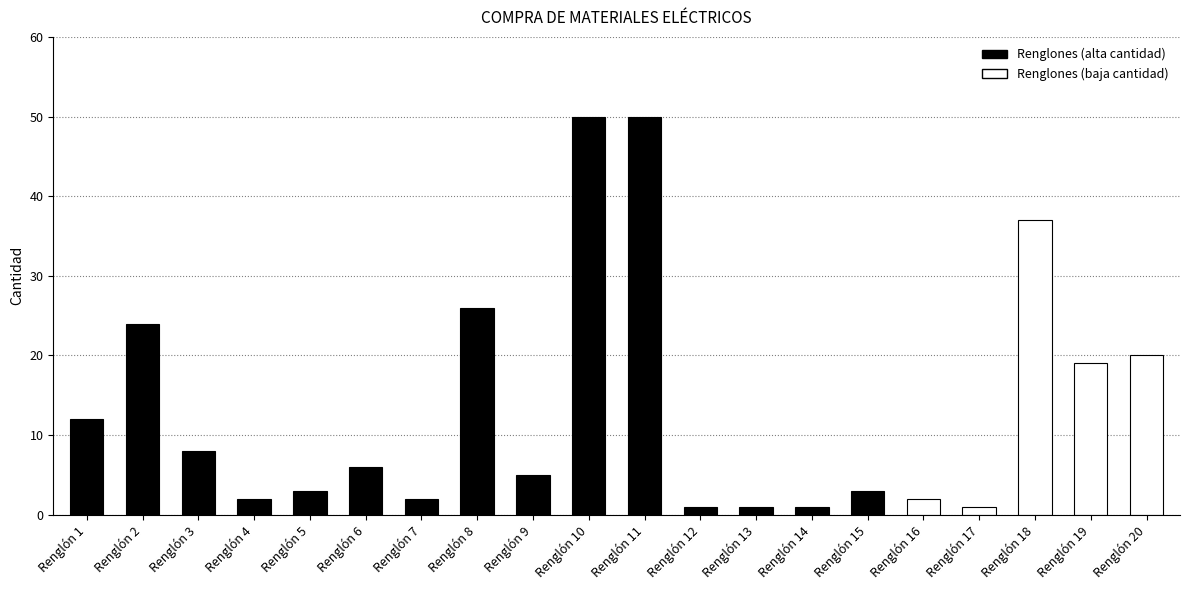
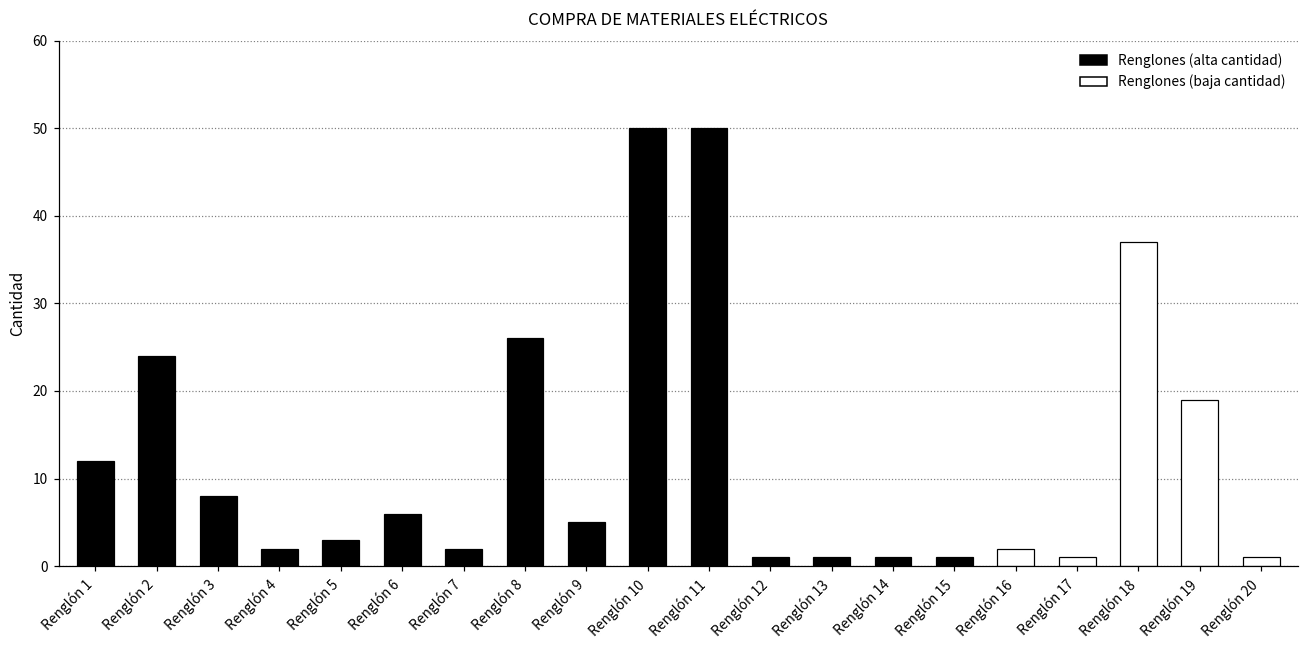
  {
    "Renglón 1": 12,
    "Renglón 2": 24,
    "Renglón 3": 8,
    "Renglón 4": 2,
    "Renglón 5": 3,
    "Renglón 6": 6,
    "Renglón 7": 2,
    "Renglón 8": 26,
    "Renglón 9": 5,
    "Renglón 10": 50,
    "Renglón 11": 50,
    "Renglón 12": 1,
    "Renglón 13": 1,
    "Renglón 14": 1,
-   "Renglón 15": 3,
+   "Renglón 15": 1,
    "Renglón 16": 2,
    "Renglón 17": 1,
    "Renglón 18": 37,
    "Renglón 19": 19,
-   "Renglón 20": 20
+   "Renglón 20": 1
  }
